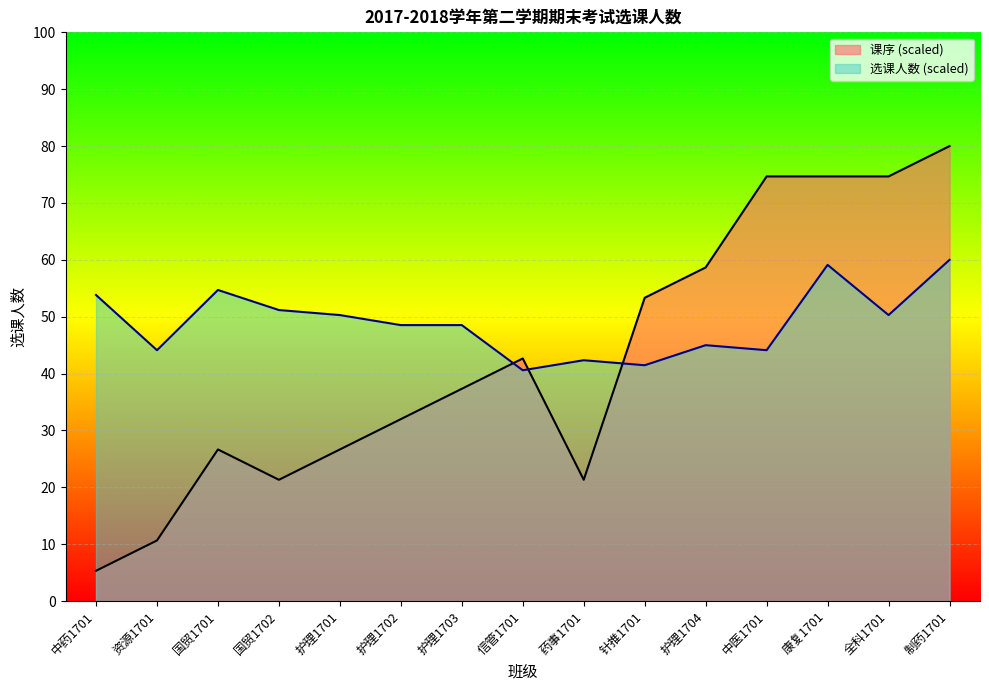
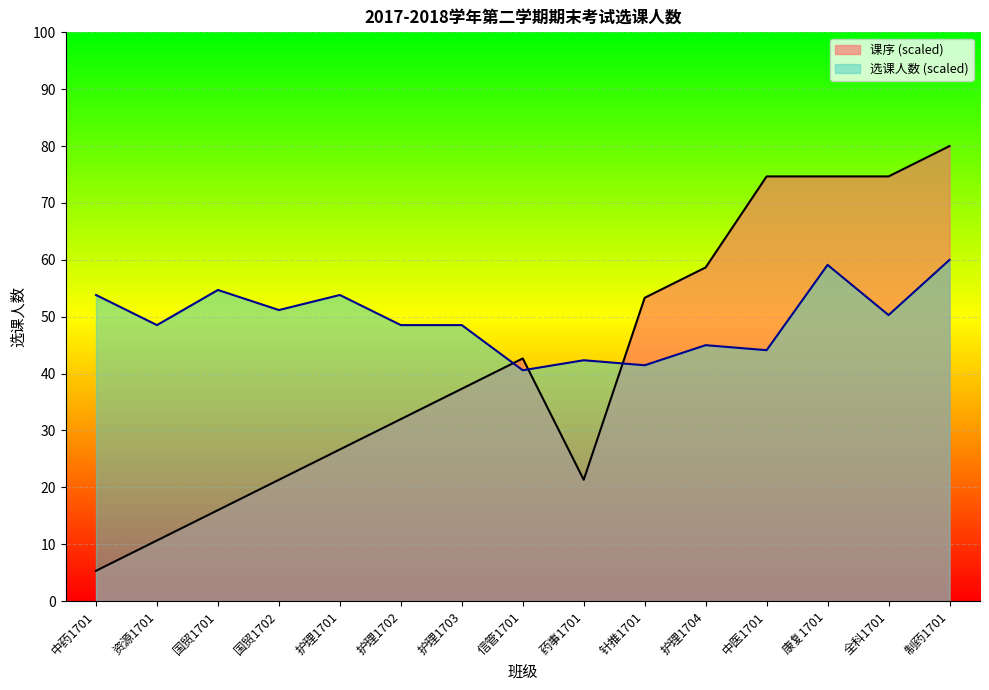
  {
    "课序 (scaled)": {
      "中药1701": 5,
      "资源1701": 11,
-     "国贸1701": 27,
+     "国贸1701": 16,
      "国贸1702": 21,
      "护理1701": 27,
      "护理1702": 32,
      "护理1703": 37,
      "信管1701": 43,
      "药事1701": 21,
      "针推1701": 53,
      "护理1704": 59,
      "中医1701": 75,
      "康复1701": 75,
      "全科1701": 75,
      "制药1701": 80
    },
    "选课人数 (scaled)": {
      "中药1701": 54,
-     "资源1701": 44,
+     "资源1701": 49,
      "国贸1701": 55,
      "国贸1702": 51,
-     "护理1701": 50,
+     "护理1701": 54,
      "护理1702": 49,
      "护理1703": 49,
      "信管1701": 41,
      "药事1701": 42,
      "针推1701": 41,
      "护理1704": 45,
      "中医1701": 44,
      "康复1701": 59,
      "全科1701": 50,
      "制药1701": 60
    }
  }
